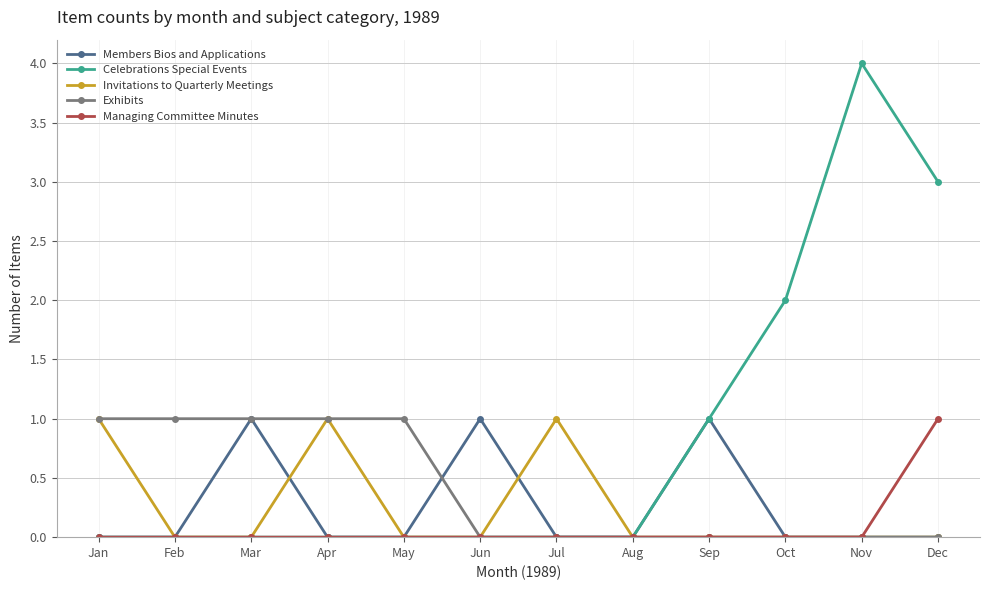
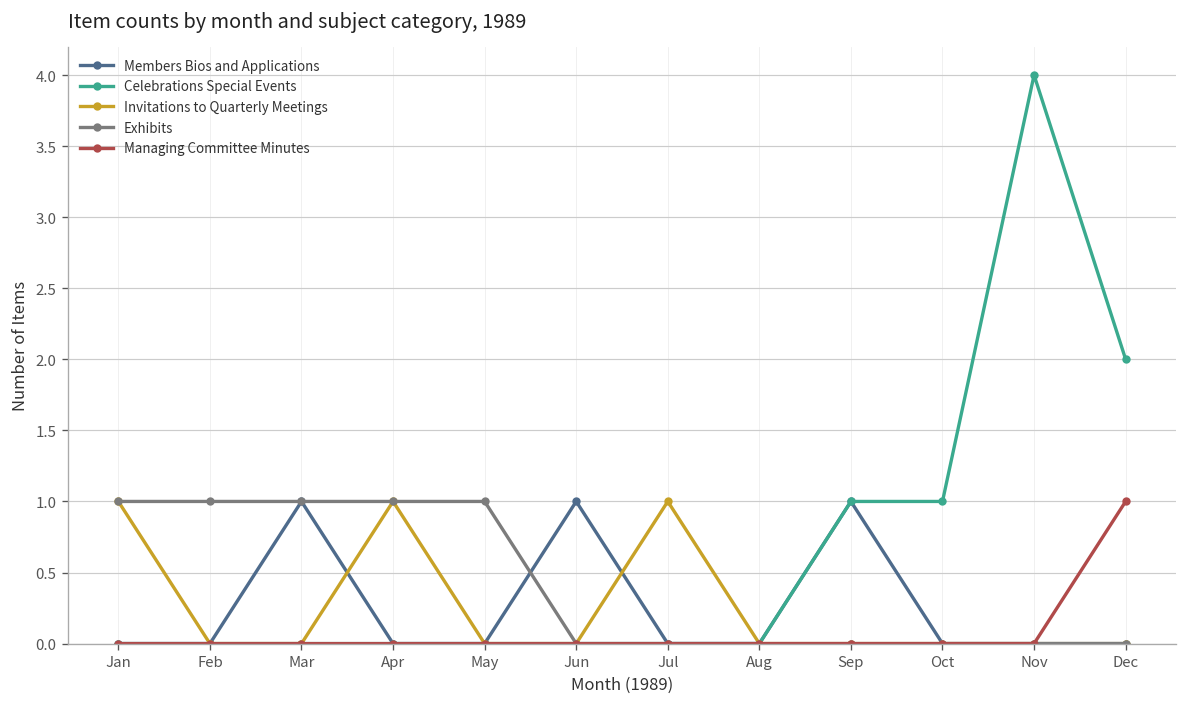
  {
    "Celebrations Special Events": {
-     "Oct": 2,
+     "Oct": 1,
      "Nov": 4,
-     "Dec": 3
+     "Dec": 2
    },
    "Invitations to Quarterly Meetings": {
      "Jul": 1
    },
    "Managing Committee Minutes": {
      "Dec": 1
    }
  }
